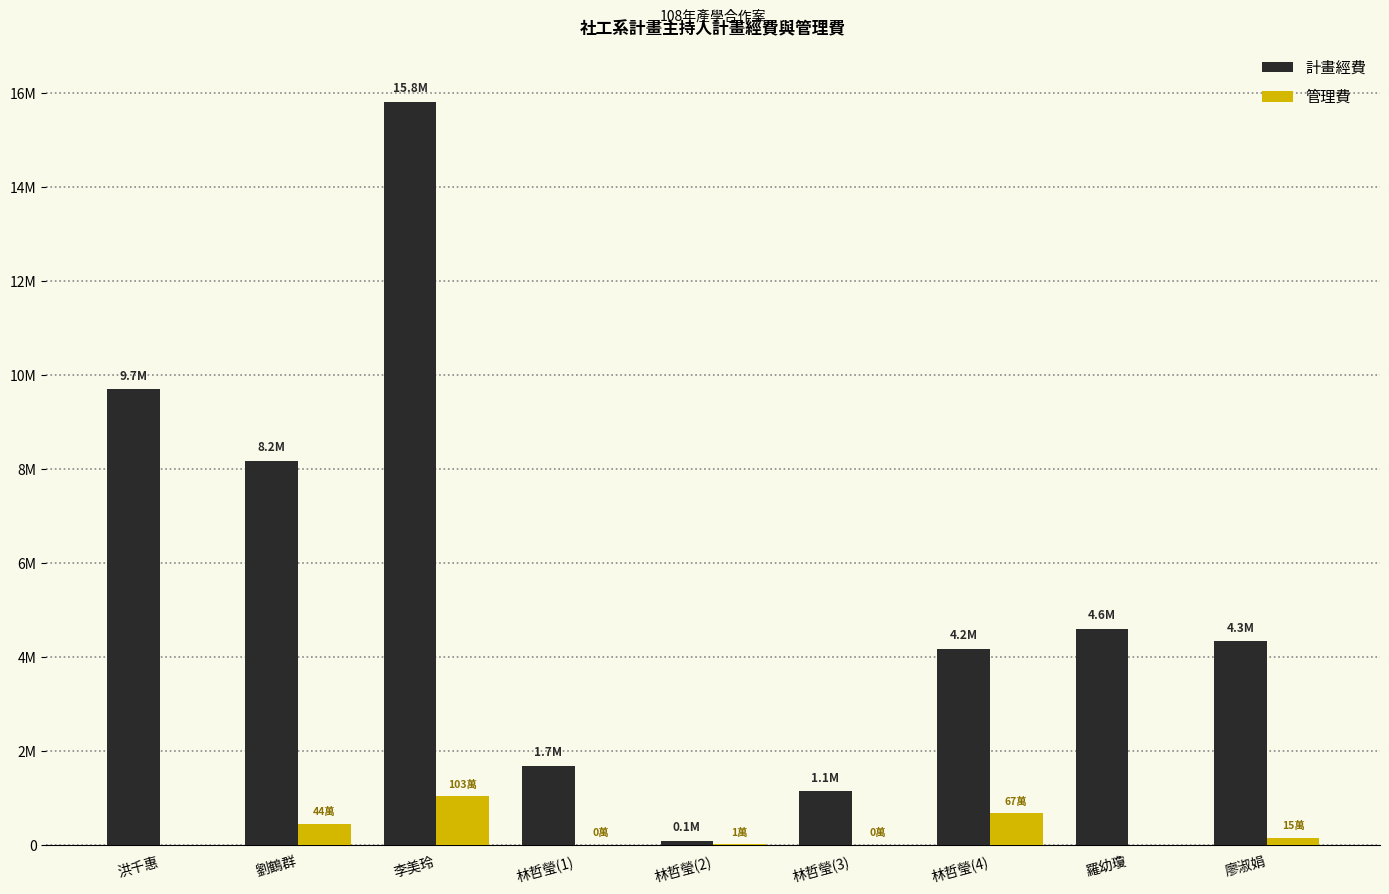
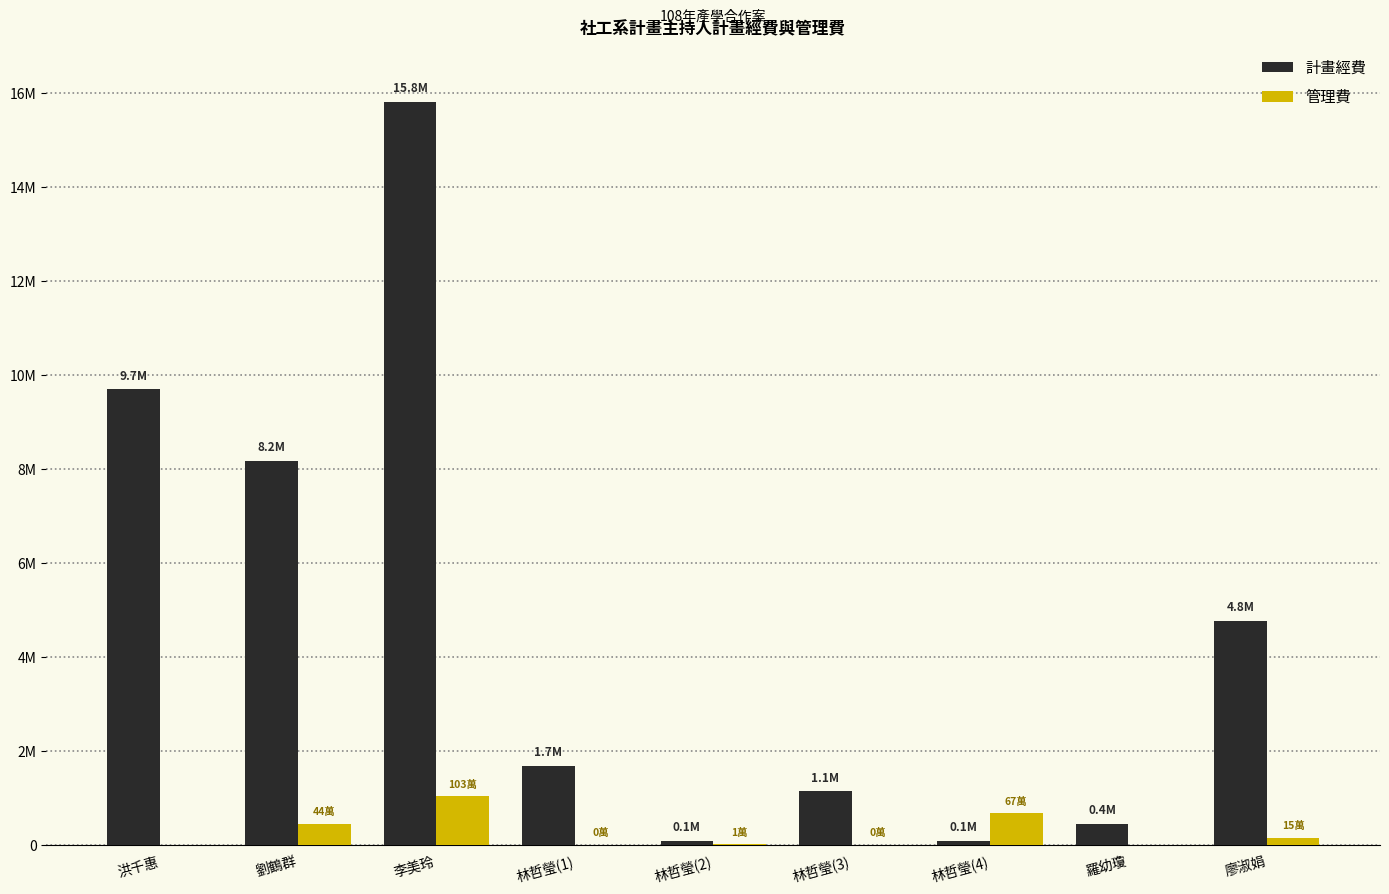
  {
    "計畫經費": {
      "洪千惠": "9.7M",
      "劉鶴群": "8.2M",
      "李美玲": "15.8M",
      "林哲瑩(1)": "1.7M",
      "林哲瑩(2)": "0.1M",
      "林哲瑩(3)": "1.1M",
-     "林哲瑩(4)": "4.2M",
-     "羅幼瓊": "4.6M",
-     "廖淑娟": "4.3M"
+     "林哲瑩(4)": "0.1M",
+     "羅幼瓊": "0.4M",
+     "廖淑娟": "4.8M"
    },
    "管理費": {
      "洪千惠": "0",
      "羅幼瓊": "0"
    }
  }
